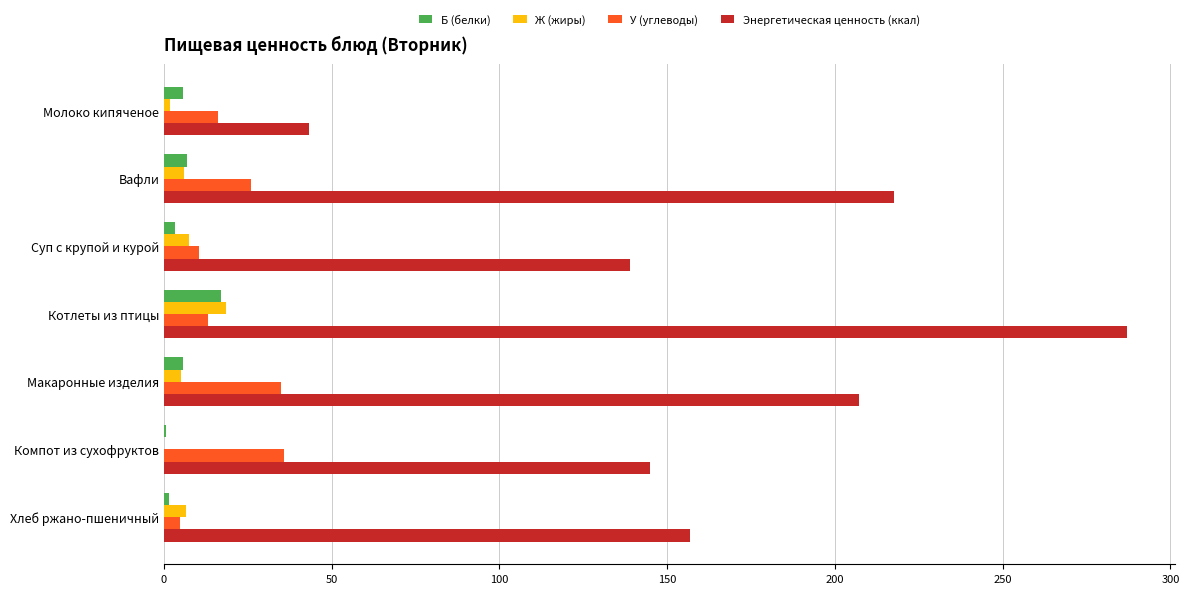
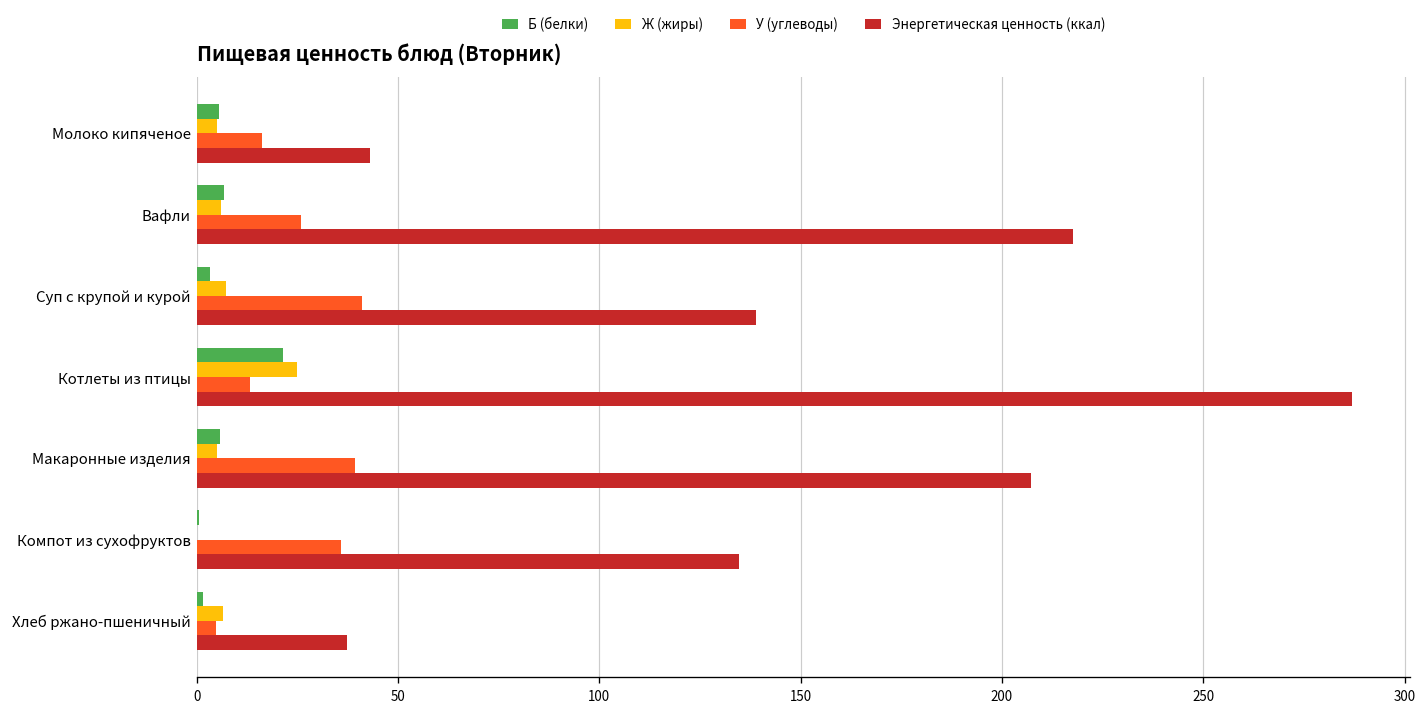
  {
    "Б (белки)": {
      "Молоко кипяченое": 6,
      "Вафли": 7,
      "Суп с крупой и курой": 3,
-     "Котлеты из птицы": 17,
+     "Котлеты из птицы": 21,
      "Макаронные изделия": 6,
      "Хлеб ржано-пшеничный": 1
    },
    "Ж (жиры)": {
-     "Молоко кипяченое": 2,
+     "Молоко кипяченое": 5,
      "Вафли": 6,
      "Суп с крупой и курой": 7,
-     "Котлеты из птицы": 18,
+     "Котлеты из птицы": 25,
      "Макаронные изделия": 5,
      "Компот из сухофруктов": 0,
      "Хлеб ржано-пшеничный": 6
    },
    "У (углеводы)": {
      "Молоко кипяченое": 16,
      "Вафли": 26,
-     "Суп с крупой и курой": 10,
+     "Суп с крупой и курой": 41,
      "Котлеты из птицы": 13,
-     "Макаронные изделия": 35,
+     "Макаронные изделия": 39,
      "Компот из сухофруктов": 36,
      "Хлеб ржано-пшеничный": 5
    },
    "Энергетическая ценность (ккал)": {
      "Молоко кипяченое": 43,
      "Вафли": 218,
      "Суп с крупой и курой": 139,
      "Котлеты из птицы": 287,
      "Макаронные изделия": 207,
-     "Компот из сухофруктов": 145,
-     "Хлеб ржано-пшеничный": 157
+     "Компот из сухофруктов": 135,
+     "Хлеб ржано-пшеничный": 37
    }
  }
